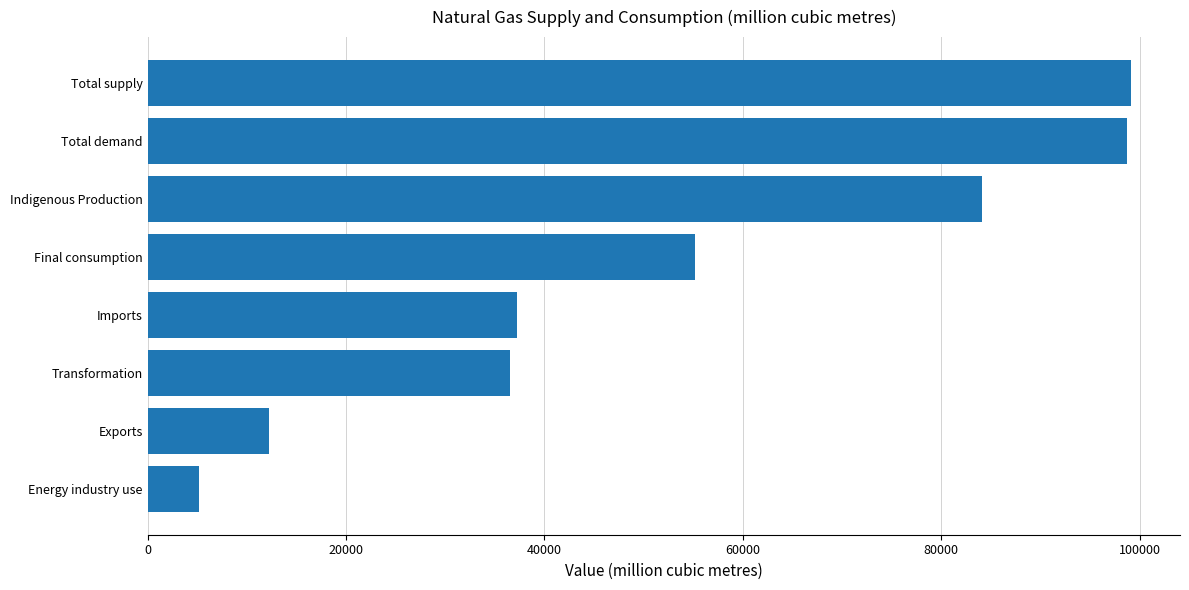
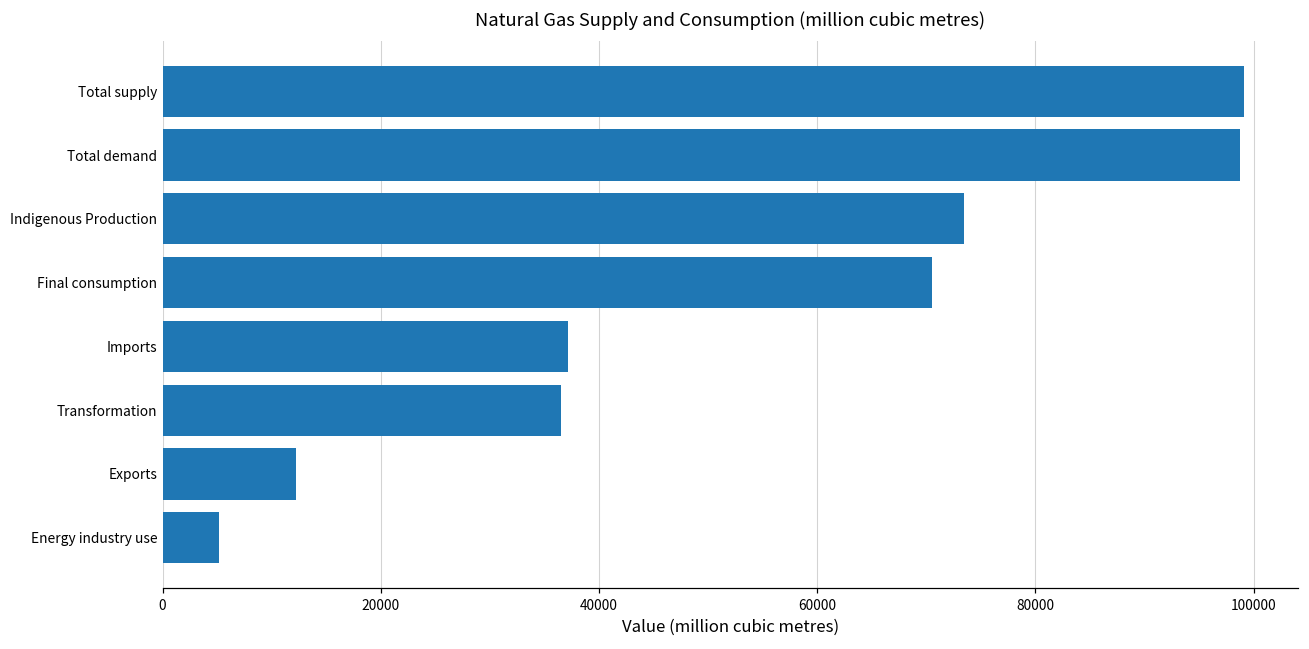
  {
    "Total supply": 99000,
    "Total demand": 99000,
-   "Indigenous Production": 84000,
-   "Final consumption": 55000,
+   "Indigenous Production": 73000,
+   "Final consumption": 70000,
    "Imports": 37000,
    "Transformation": 37000,
    "Exports": 12000,
    "Energy industry use": 5000
  }
